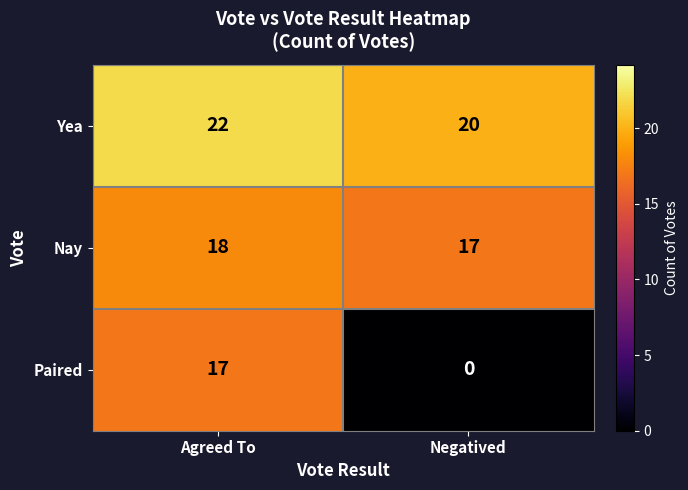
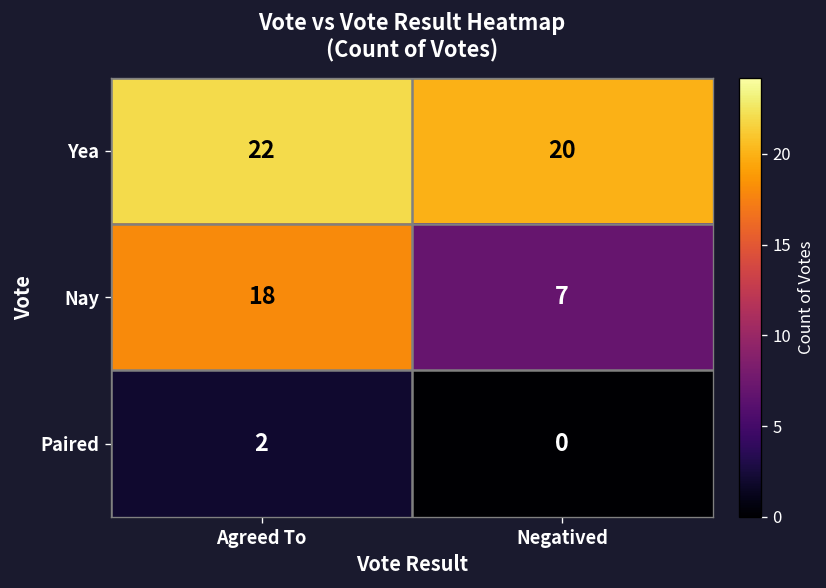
  {
    "Yea": {
      "Agreed To": 22,
      "Negatived": 20
    },
    "Nay": {
      "Agreed To": 18,
-     "Negatived": 17
+     "Negatived": 7
    },
    "Paired": {
-     "Agreed To": 17,
+     "Agreed To": 2,
      "Negatived": 0
    }
  }
